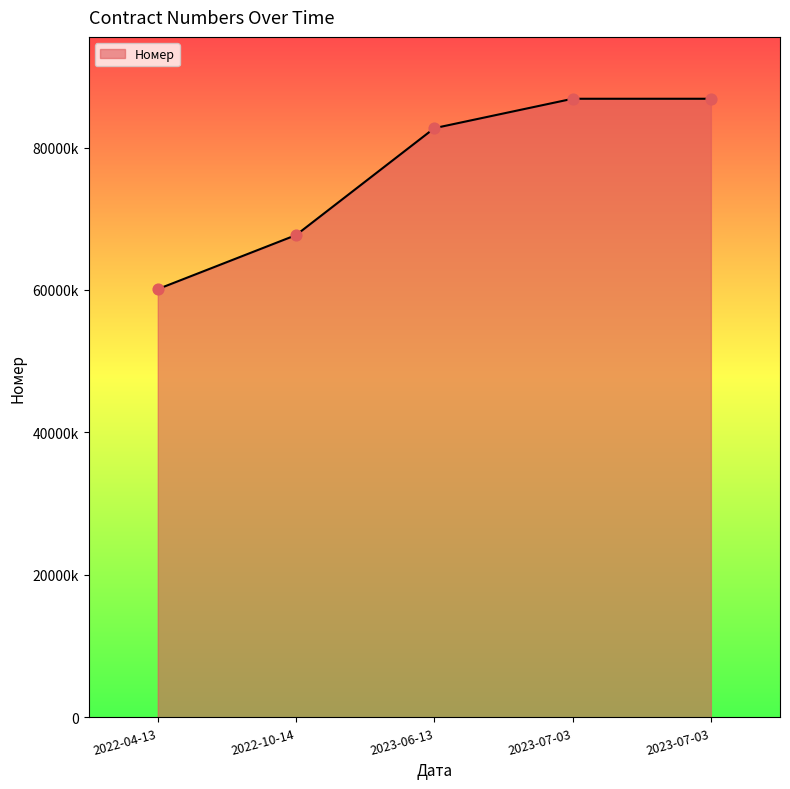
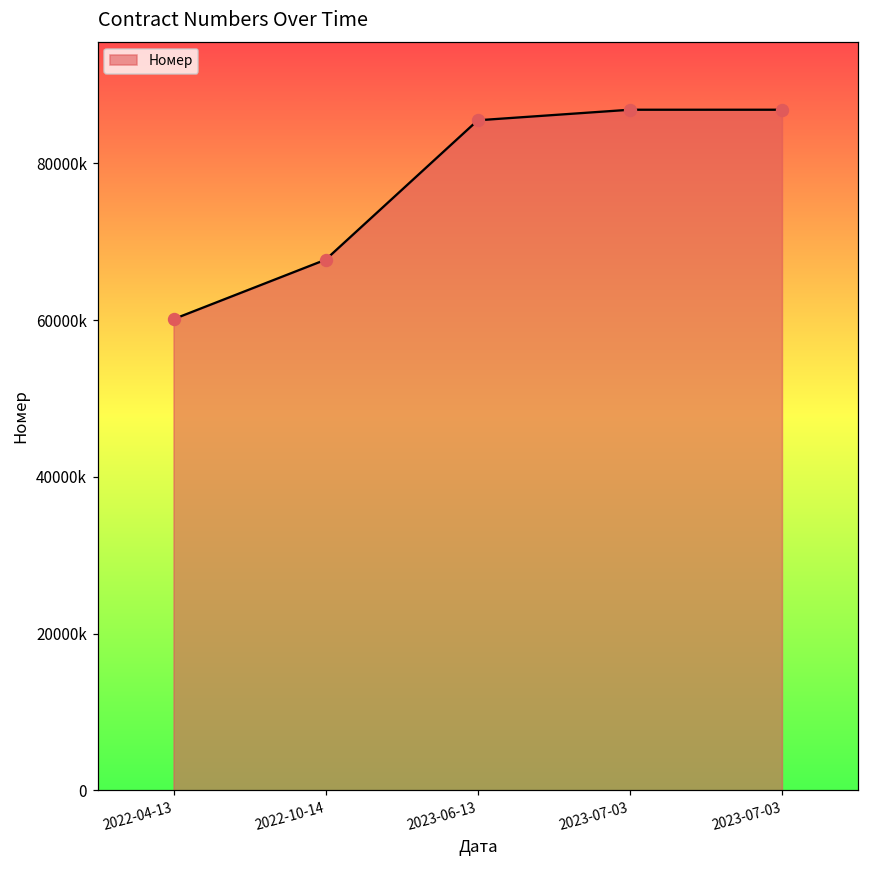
  {
    "2022-04-13": 60000000,
    "2022-10-14": 68000000,
-   "2023-06-13": 83000000
+   "2023-06-13": 85000000
  }
